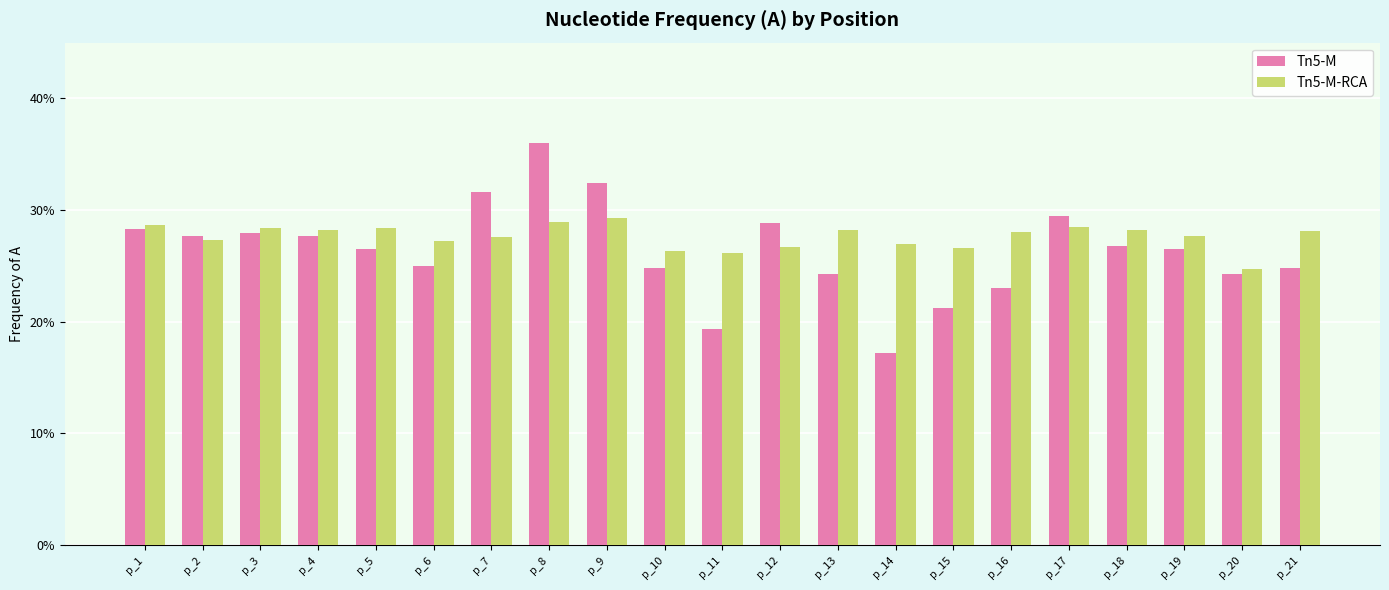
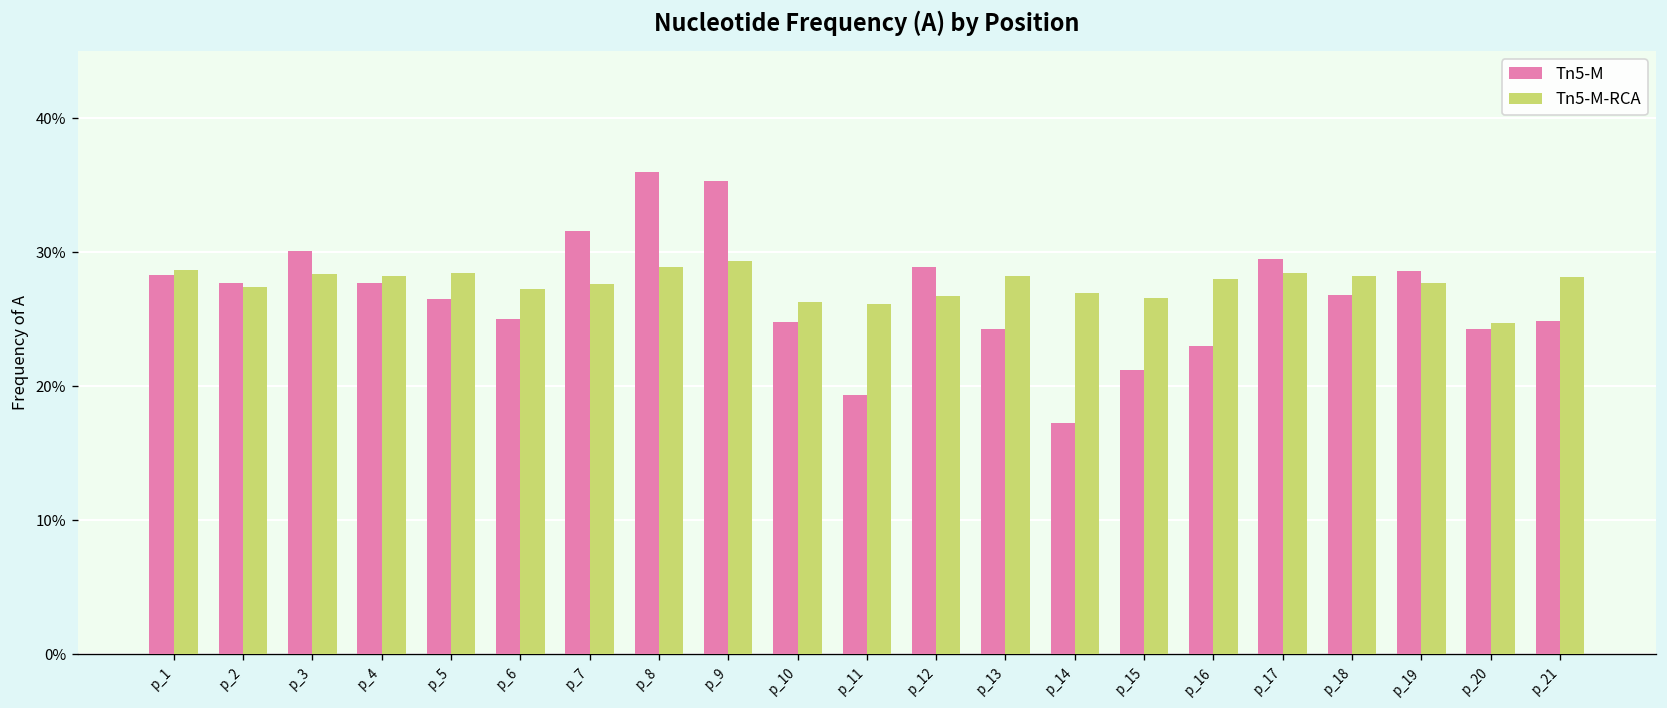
  {
    "Tn5-M": {
      "p_1": "28.3%",
      "p_2": "27.7%",
-     "p_3": "27.9%",
+     "p_3": "30.1%",
      "p_4": "27.7%",
      "p_5": "26.5%",
      "p_6": "25.0%",
      "p_7": "31.6%",
      "p_8": "36.0%",
-     "p_9": "32.4%",
+     "p_9": "35.3%",
      "p_10": "24.8%",
      "p_11": "19.3%",
      "p_12": "28.9%",
      "p_13": "24.3%",
      "p_14": "17.3%",
      "p_15": "21.2%",
      "p_16": "23.0%",
      "p_17": "29.5%",
      "p_18": "26.8%",
-     "p_19": "26.5%",
+     "p_19": "28.6%",
      "p_20": "24.2%",
      "p_21": "24.9%"
    },
    "Tn5-M-RCA": {
      "p_1": "28.6%",
      "p_2": "27.4%",
      "p_3": "28.4%",
      "p_4": "28.2%",
      "p_5": "28.4%",
      "p_6": "27.3%",
      "p_7": "27.6%",
      "p_8": "28.9%",
      "p_9": "29.3%",
      "p_10": "26.3%",
      "p_11": "26.1%",
      "p_12": "26.7%",
      "p_13": "28.2%",
      "p_14": "27.0%",
      "p_15": "26.6%",
      "p_16": "28.0%",
      "p_17": "28.5%",
      "p_18": "28.2%",
      "p_19": "27.7%",
      "p_20": "24.7%",
      "p_21": "28.1%"
    }
  }
